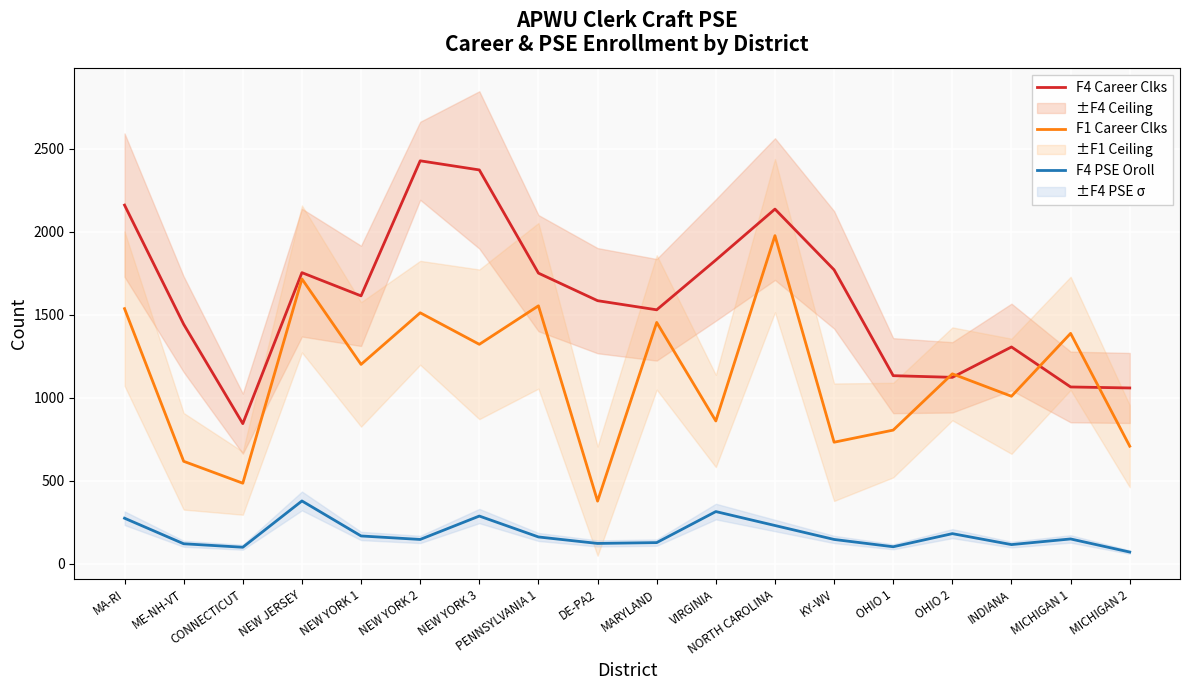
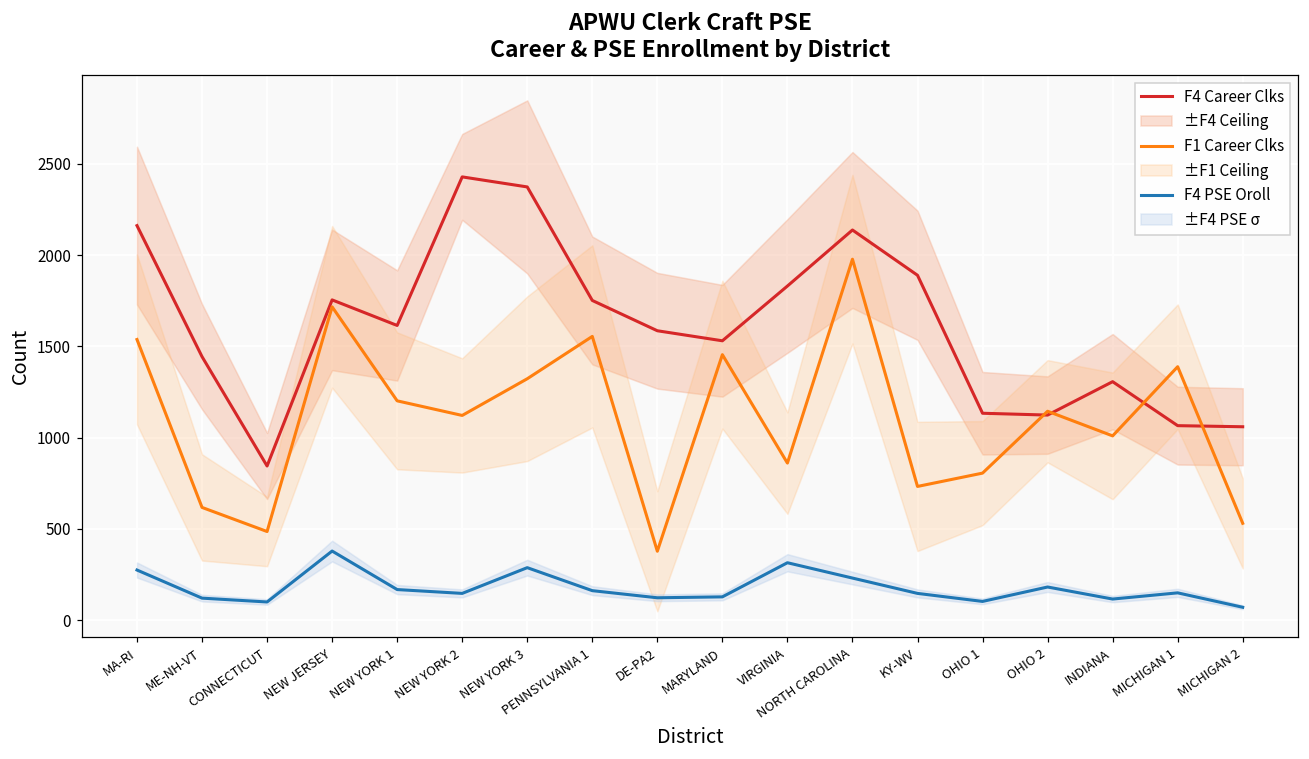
  {
    "F4 Career Clks": {
      "MA-RI": 2160,
      "ME-NH-VT": 1440,
      "CONNECTICUT": 840,
      "NEW JERSEY": 1750,
      "NEW YORK 1": 1610,
      "NEW YORK 2": 2430,
      "NEW YORK 3": 2370,
      "PENNSYLVANIA 1": 1750,
      "DE-PA2": 1590,
      "MARYLAND": 1530,
      "VIRGINIA": 1830,
      "NORTH CAROLINA": 2140,
-     "KY-WV": 1770,
+     "KY-WV": 1890,
      "OHIO 1": 1130,
      "OHIO 2": 1120,
      "INDIANA": 1310,
      "MICHIGAN 1": 1070,
      "MICHIGAN 2": 1060
    },
    "F1 Career Clks": {
      "MA-RI": 1540,
      "ME-NH-VT": 620,
      "CONNECTICUT": 490,
      "NEW JERSEY": 1720,
      "NEW YORK 1": 1200,
-     "NEW YORK 2": 1510,
+     "NEW YORK 2": 1120,
      "NEW YORK 3": 1320,
      "PENNSYLVANIA 1": 1550,
      "DE-PA2": 380,
      "MARYLAND": 1450,
      "VIRGINIA": 860,
      "NORTH CAROLINA": 1980,
      "KY-WV": 730,
      "OHIO 1": 810,
      "OHIO 2": 1140,
      "INDIANA": 1010,
      "MICHIGAN 1": 1390,
-     "MICHIGAN 2": 710
+     "MICHIGAN 2": 530
    },
    "F4 PSE Oroll": {
      "MA-RI": 270,
      "ME-NH-VT": 120,
      "NEW JERSEY": 380,
      "NEW YORK 1": 170,
      "NEW YORK 2": 150,
      "NEW YORK 3": 290,
      "PENNSYLVANIA 1": 160,
      "DE-PA2": 120,
      "MARYLAND": 130,
      "VIRGINIA": 310,
      "NORTH CAROLINA": 230,
      "KY-WV": 150,
      "OHIO 2": 180,
      "INDIANA": 120,
      "MICHIGAN 1": 150
    }
  }
